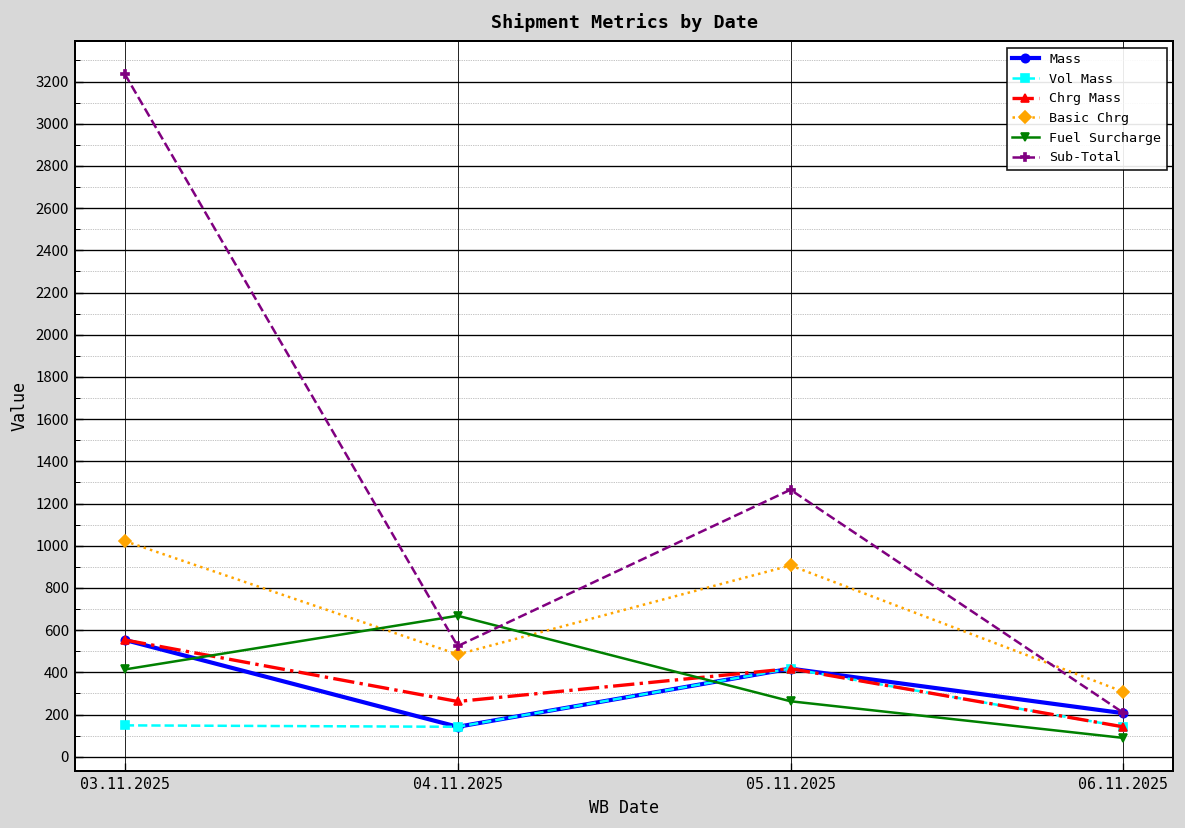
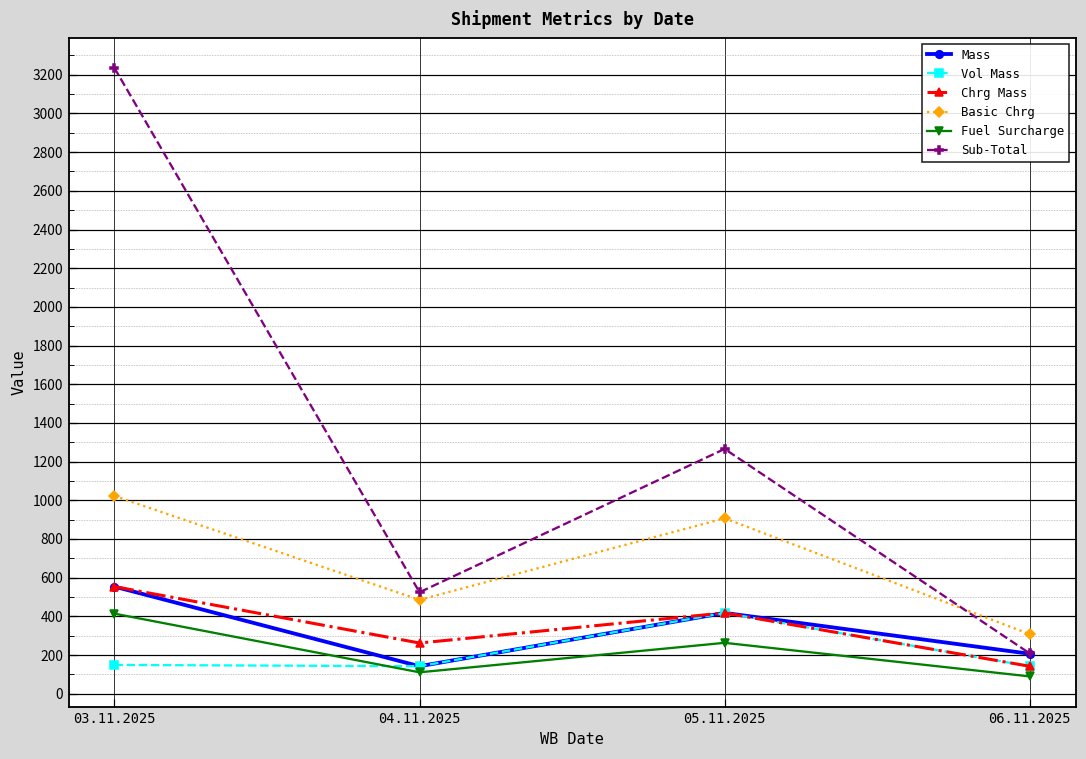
  {
    "Vol Mass": {
      "03.11.2025": 150
    },
    "Chrg Mass": {
      "04.11.2025": 260
    },
    "Basic Chrg": {
      "03.11.2025": 1020,
      "04.11.2025": 490,
      "05.11.2025": 910,
      "06.11.2025": 310
    },
    "Fuel Surcharge": {
      "03.11.2025": 410,
-     "04.11.2025": 670,
+     "04.11.2025": 110,
      "05.11.2025": 260,
      "06.11.2025": 90
    },
    "Sub-Total": {
      "03.11.2025": 3240,
      "04.11.2025": 520,
      "05.11.2025": 1270
    }
  }
